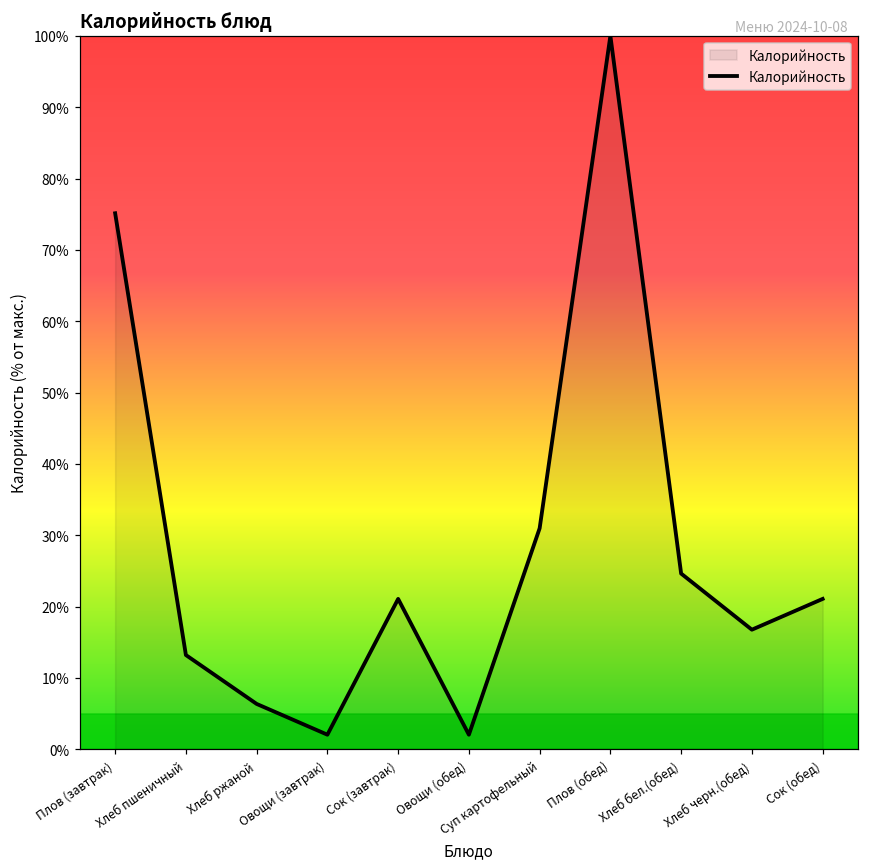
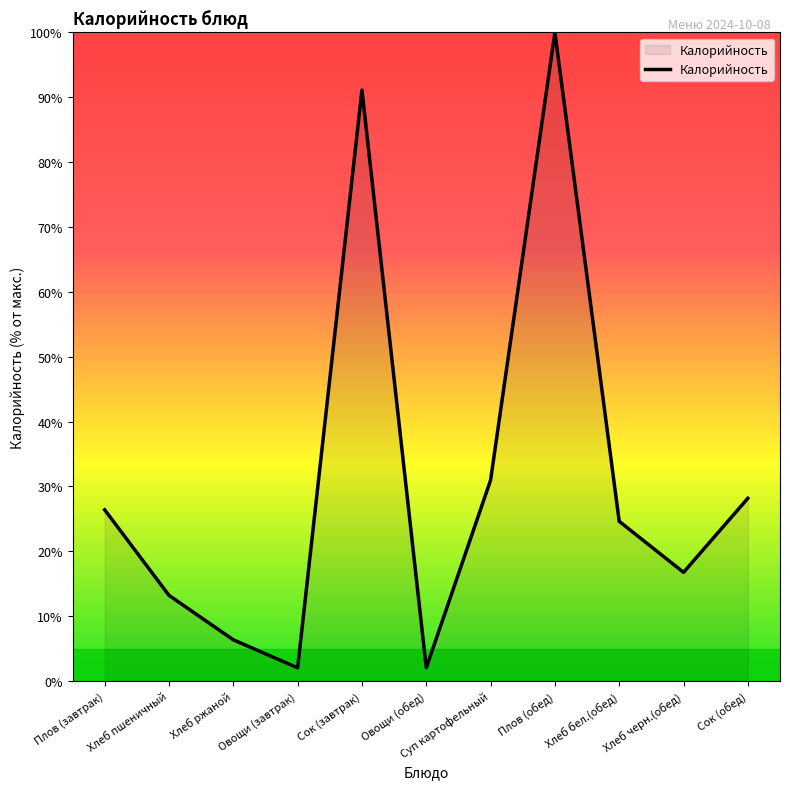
  {
-   "Плов (завтрак)": "75%",
+   "Плов (завтрак)": "26%",
    "Хлеб пшеничный": "13%",
    "Хлеб ржаной": "6%",
-   "Сок (завтрак)": "21%",
+   "Сок (завтрак)": "91%",
    "Суп картофельный": "31%",
    "Плов (обед)": "100%",
    "Хлеб бел.(обед)": "25%",
    "Хлеб черн.(обед)": "17%",
-   "Сок (обед)": "21%"
+   "Сок (обед)": "28%"
  }
